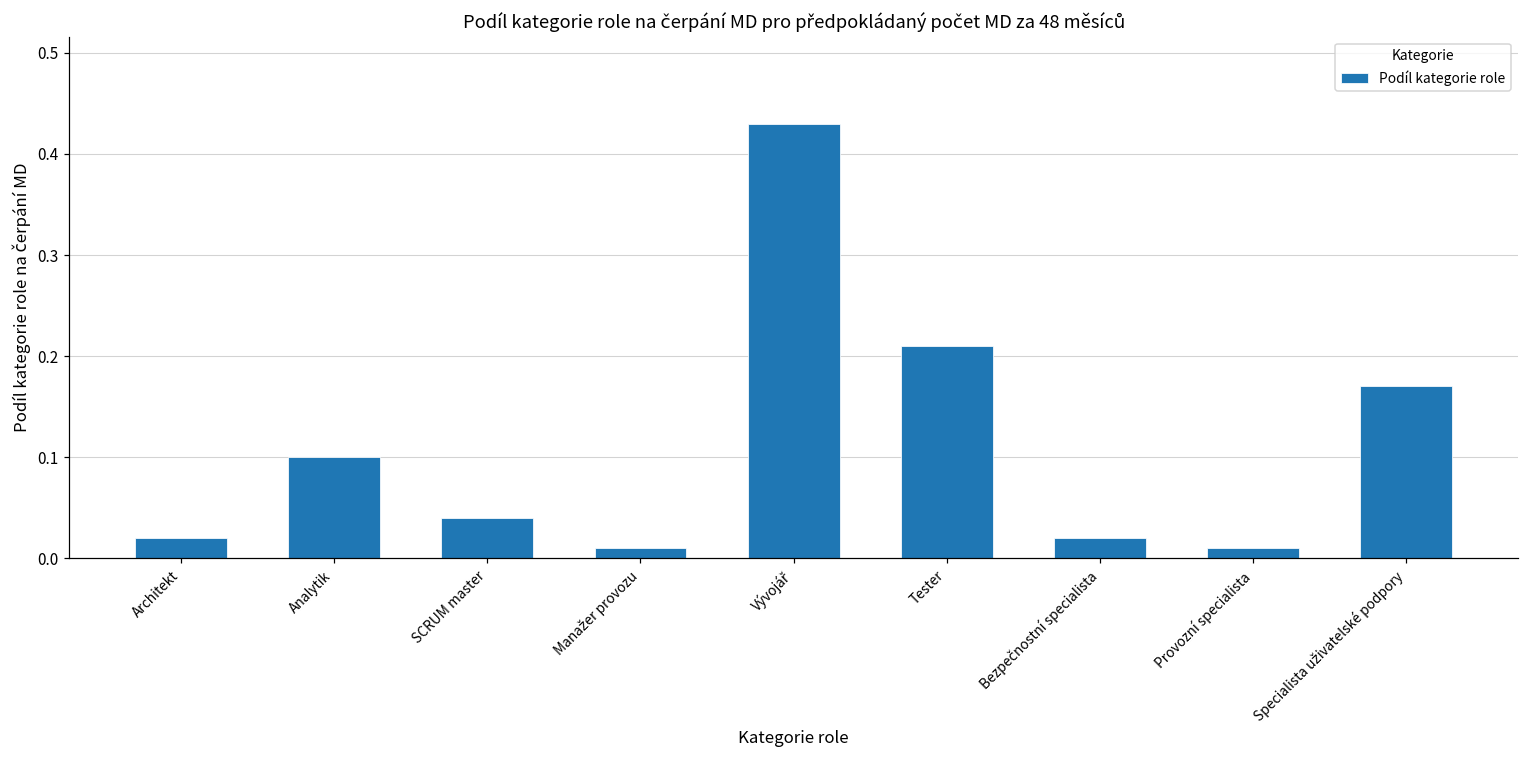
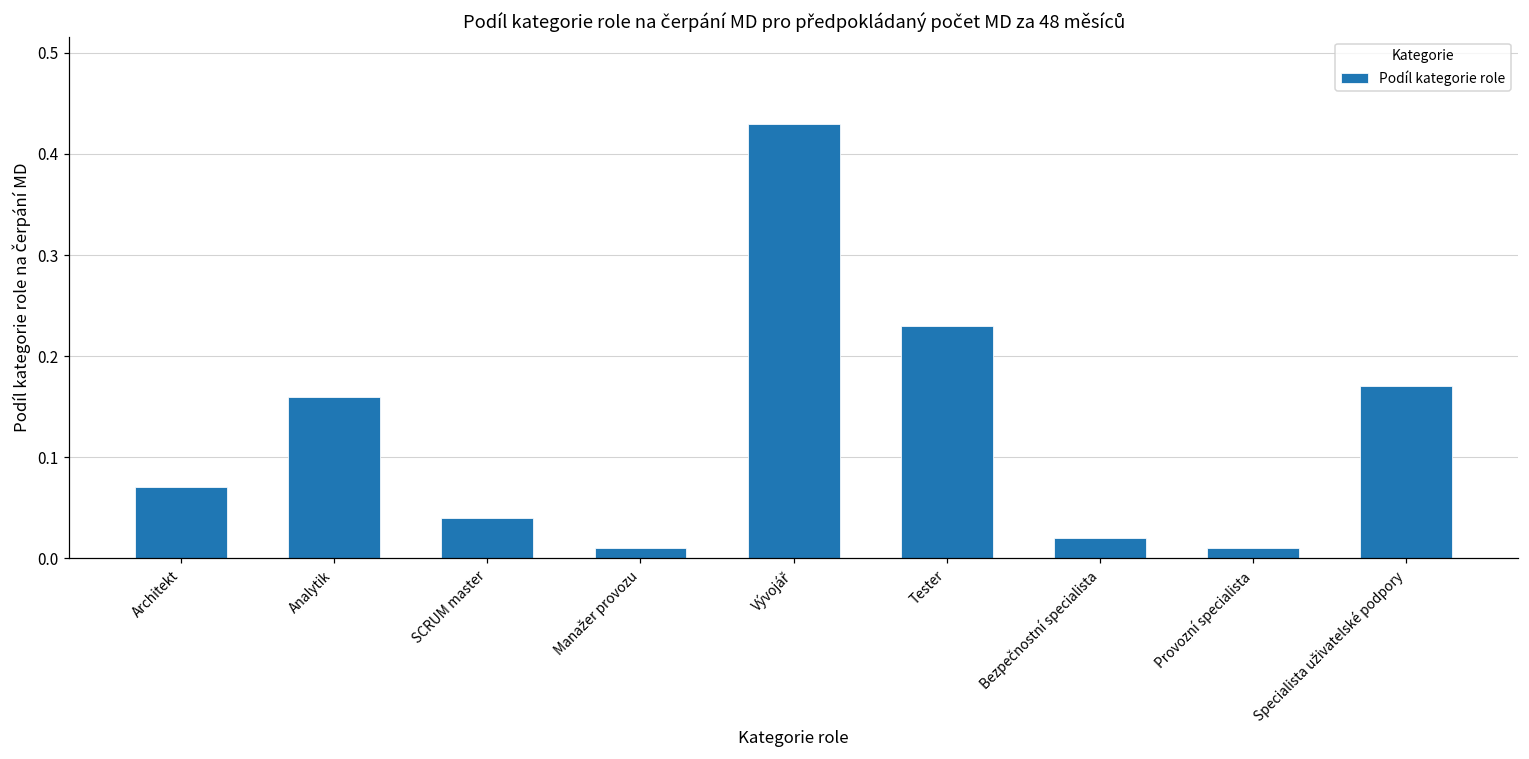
  {
-   "Architekt": 0.02,
-   "Analytik": 0.10,
+   "Architekt": 0.07,
+   "Analytik": 0.16,
    "SCRUM master": 0.04,
    "Manažer provozu": 0.01,
    "Vývojář": 0.43,
-   "Tester": 0.21,
+   "Tester": 0.23,
    "Bezpečnostní specialista": 0.02,
    "Provozní specialista": 0.01,
    "Specialista uživatelské podpory": 0.17
  }
